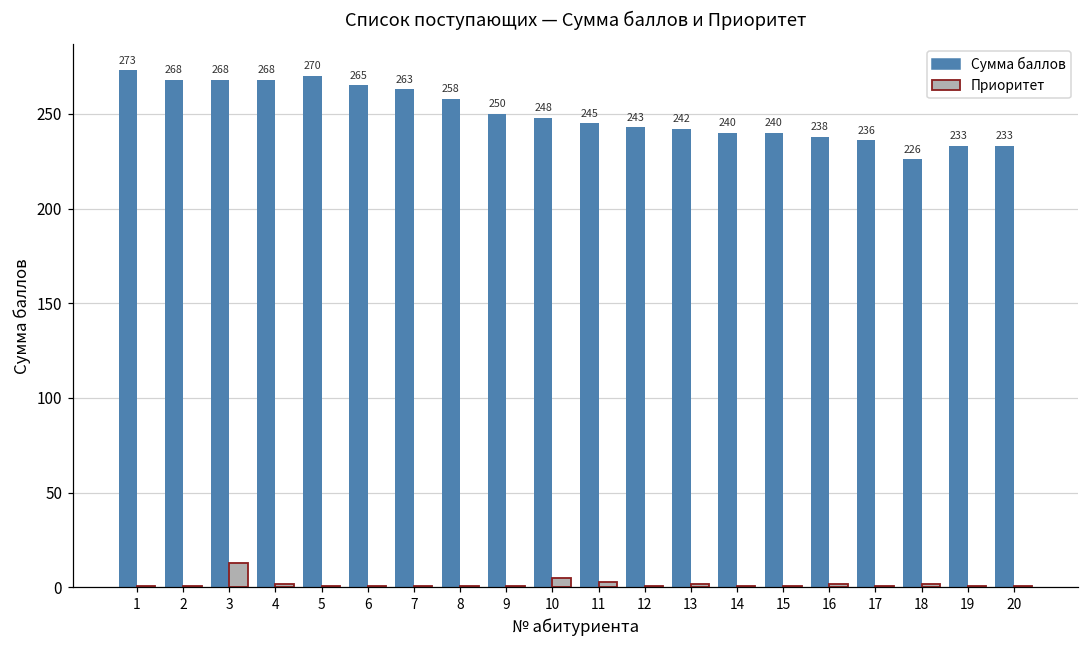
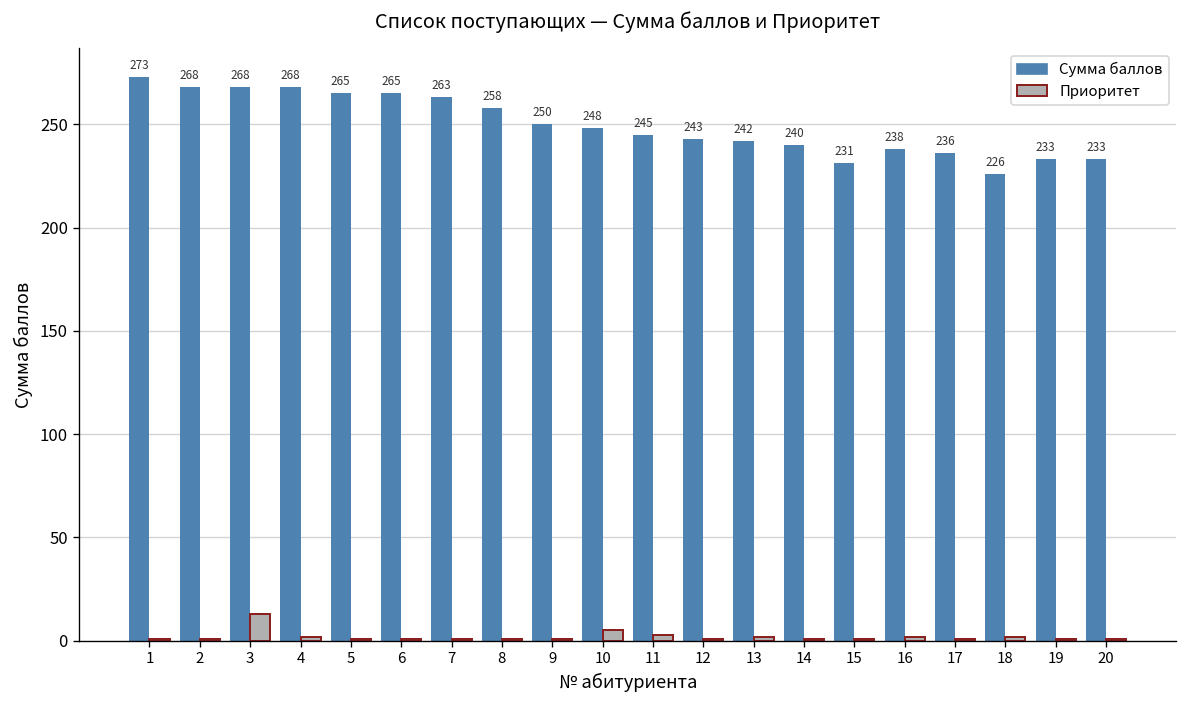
  {
    "Сумма баллов": {
      "1": 273,
      "2": 268,
      "3": 268,
      "4": 268,
-     "5": 270,
+     "5": 265,
      "6": 265,
      "7": 263,
      "8": 258,
      "9": 250,
      "10": 248,
      "11": 245,
      "12": 243,
      "13": 242,
      "14": 240,
-     "15": 240,
+     "15": 231,
      "16": 238,
      "17": 236,
      "18": 226,
      "19": 233,
      "20": 233
    },
    "Приоритет": {
      "3": 13,
      "4": 2,
      "10": 5,
      "11": 3,
      "13": 2,
      "16": 2,
      "18": 2
    }
  }
